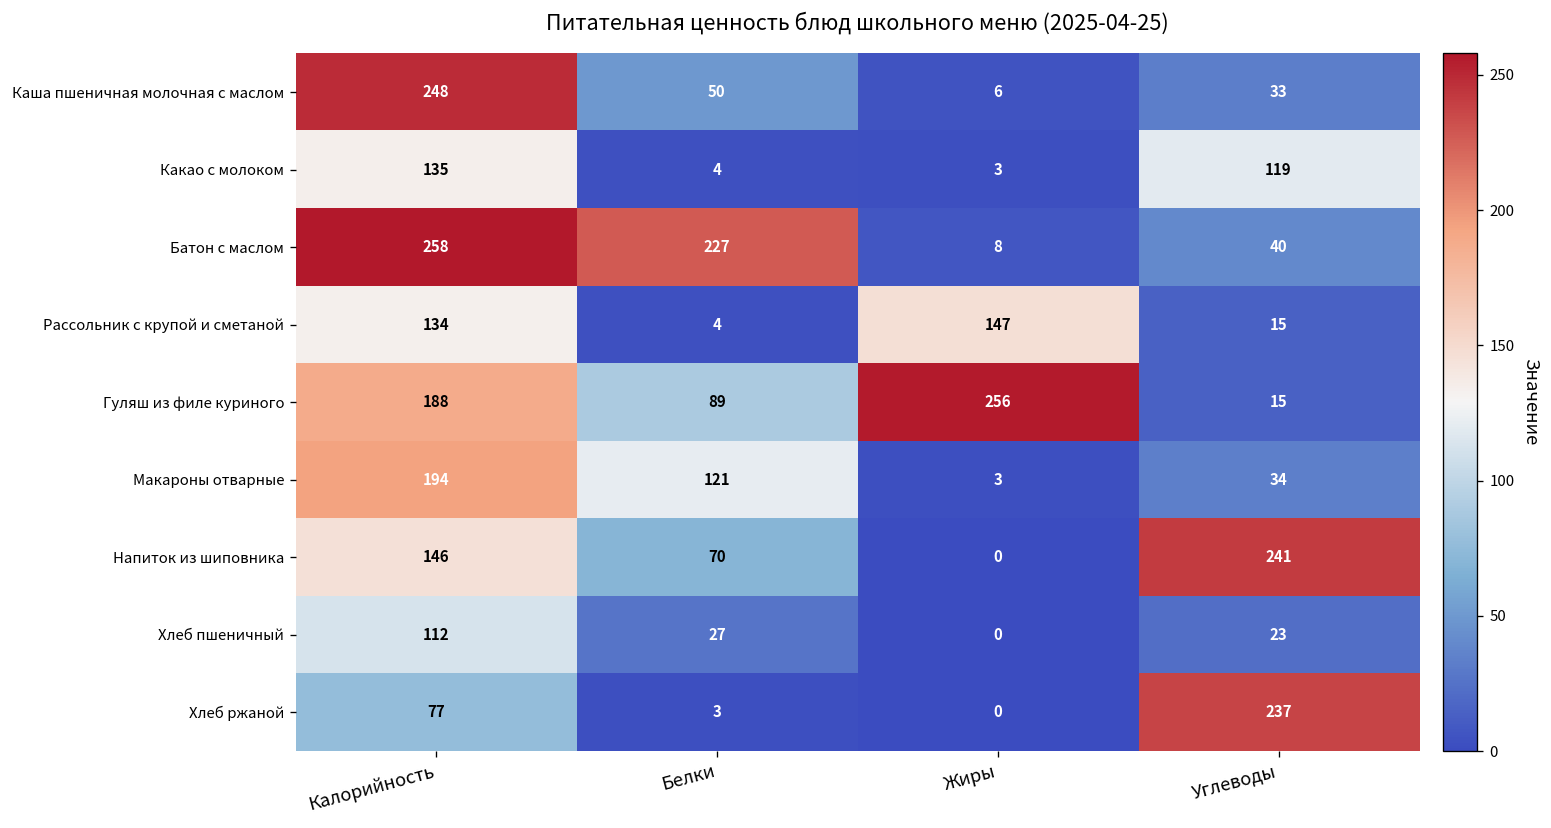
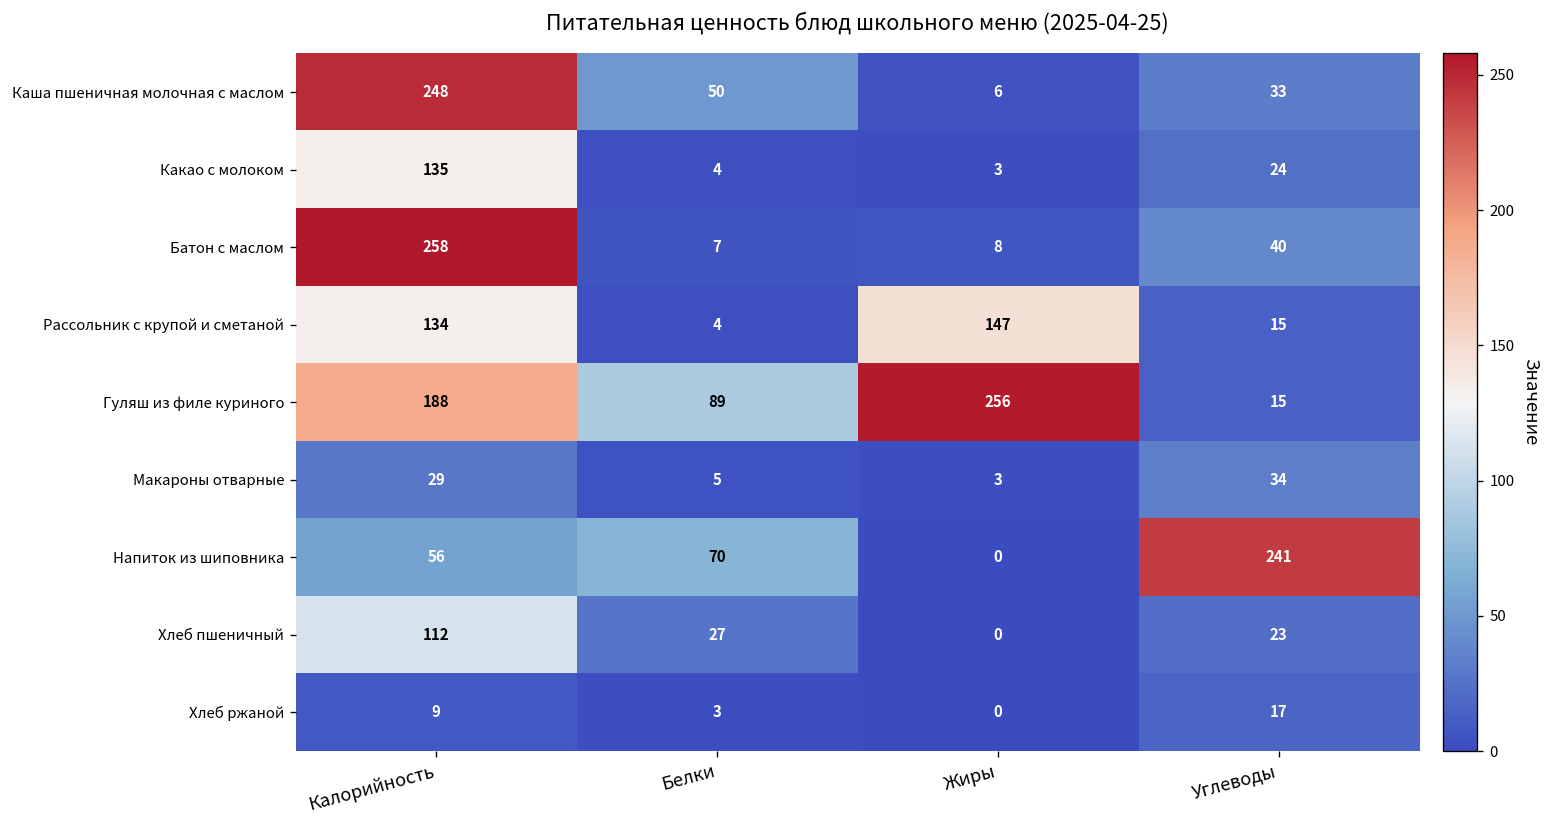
  {
    "Каша пшеничная молочная с маслом": {
      "Калорийность": 248,
      "Белки": 50,
      "Жиры": 6,
      "Углеводы": 33
    },
    "Какао с молоком": {
      "Калорийность": 135,
      "Белки": 4,
      "Жиры": 3,
-     "Углеводы": 119
+     "Углеводы": 24
    },
    "Батон с маслом": {
      "Калорийность": 258,
-     "Белки": 227,
+     "Белки": 7,
      "Жиры": 8,
      "Углеводы": 40
    },
    "Рассольник с крупой и сметаной": {
      "Калорийность": 134,
      "Белки": 4,
      "Жиры": 147,
      "Углеводы": 15
    },
    "Гуляш из филе куриного": {
      "Калорийность": 188,
      "Белки": 89,
      "Жиры": 256,
      "Углеводы": 15
    },
    "Макароны отварные": {
-     "Калорийность": 194,
-     "Белки": 121,
+     "Калорийность": 29,
+     "Белки": 5,
      "Жиры": 3,
      "Углеводы": 34
    },
    "Напиток из шиповника": {
-     "Калорийность": 146,
+     "Калорийность": 56,
      "Белки": 70,
      "Жиры": 0,
      "Углеводы": 241
    },
    "Хлеб пшеничный": {
      "Калорийность": 112,
      "Белки": 27,
      "Жиры": 0,
      "Углеводы": 23
    },
    "Хлеб ржаной": {
-     "Калорийность": 77,
+     "Калорийность": 9,
      "Белки": 3,
      "Жиры": 0,
-     "Углеводы": 237
+     "Углеводы": 17
    }
  }
